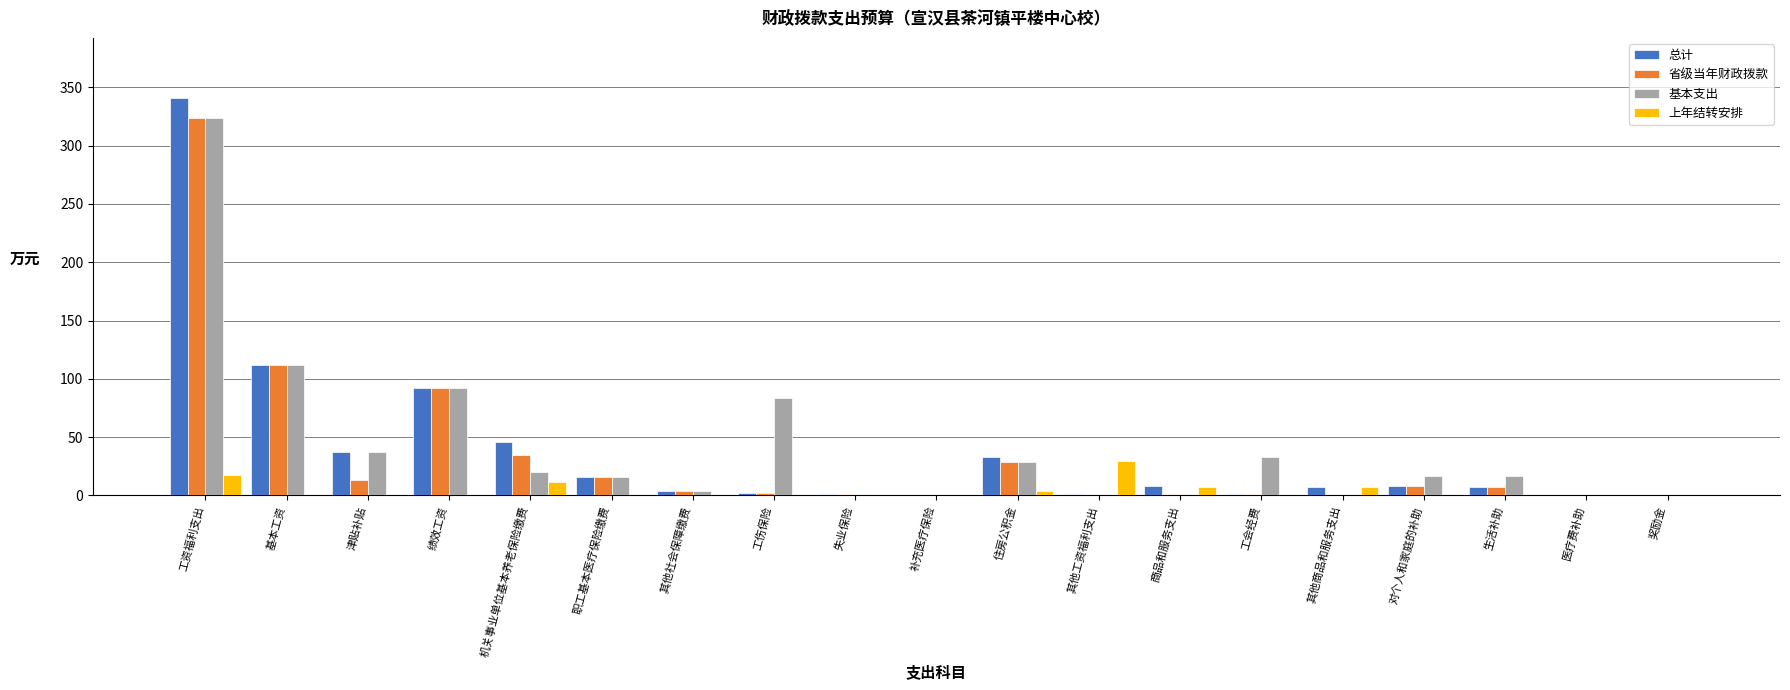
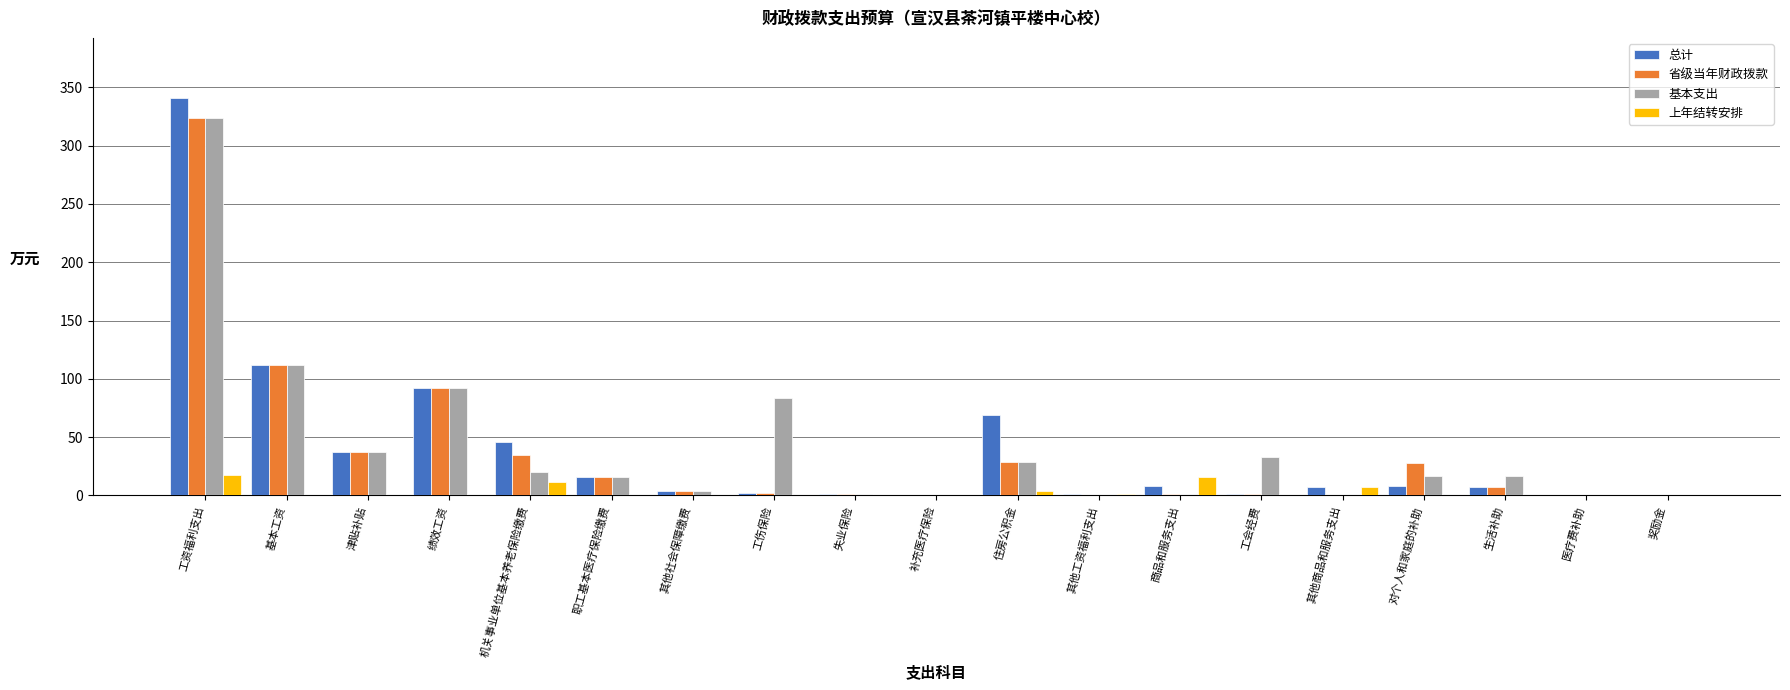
  {
    "总计": {
      "工资福利支出": 341,
      "基本工资": 112,
      "津贴补贴": 37,
      "绩效工资": 92,
      "机关事业单位基本养老保险缴费": 46,
      "职工基本医疗保险缴费": 16,
      "其他社会保障缴费": 4,
-     "住房公积金": 33,
+     "住房公积金": 69,
      "商品和服务支出": 8,
      "其他商品和服务支出": 7,
      "对个人和家庭的补助": 8,
      "生活补助": 7
    },
    "省级当年财政拨款": {
      "工资福利支出": 324,
      "基本工资": 112,
-     "津贴补贴": 13,
+     "津贴补贴": 37,
      "绩效工资": 92,
      "机关事业单位基本养老保险缴费": 34,
      "职工基本医疗保险缴费": 16,
      "其他社会保障缴费": 4,
      "住房公积金": 29,
      "其他工资福利支出": 0,
      "其他商品和服务支出": 0,
-     "对个人和家庭的补助": 8,
+     "对个人和家庭的补助": 28,
      "生活补助": 7
    },
    "基本支出": {
      "工资福利支出": 324,
      "基本工资": 112,
      "津贴补贴": 37,
      "绩效工资": 92,
      "机关事业单位基本养老保险缴费": 20,
      "职工基本医疗保险缴费": 16,
      "其他社会保障缴费": 4,
      "工伤保险": 84,
      "住房公积金": 29,
      "其他工资福利支出": 0,
      "工会经费": 33,
      "其他商品和服务支出": 0,
      "对个人和家庭的补助": 16,
      "生活补助": 16
    },
    "上年结转安排": {
      "工资福利支出": 17,
      "基本工资": 0,
      "津贴补贴": 0,
      "绩效工资": 0,
      "机关事业单位基本养老保险缴费": 12,
      "职工基本医疗保险缴费": 0,
      "其他社会保障缴费": 0,
      "工伤保险": 0,
      "失业保险": 0,
      "补充医疗保险": 0,
      "住房公积金": 4,
-     "其他工资福利支出": 29,
-     "商品和服务支出": 7,
+     "其他工资福利支出": 1,
+     "商品和服务支出": 16,
      "工会经费": 0,
      "其他商品和服务支出": 7,
      "对个人和家庭的补助": 0,
      "生活补助": 0,
      "医疗费补助": 0,
      "奖励金": 0
    }
  }
